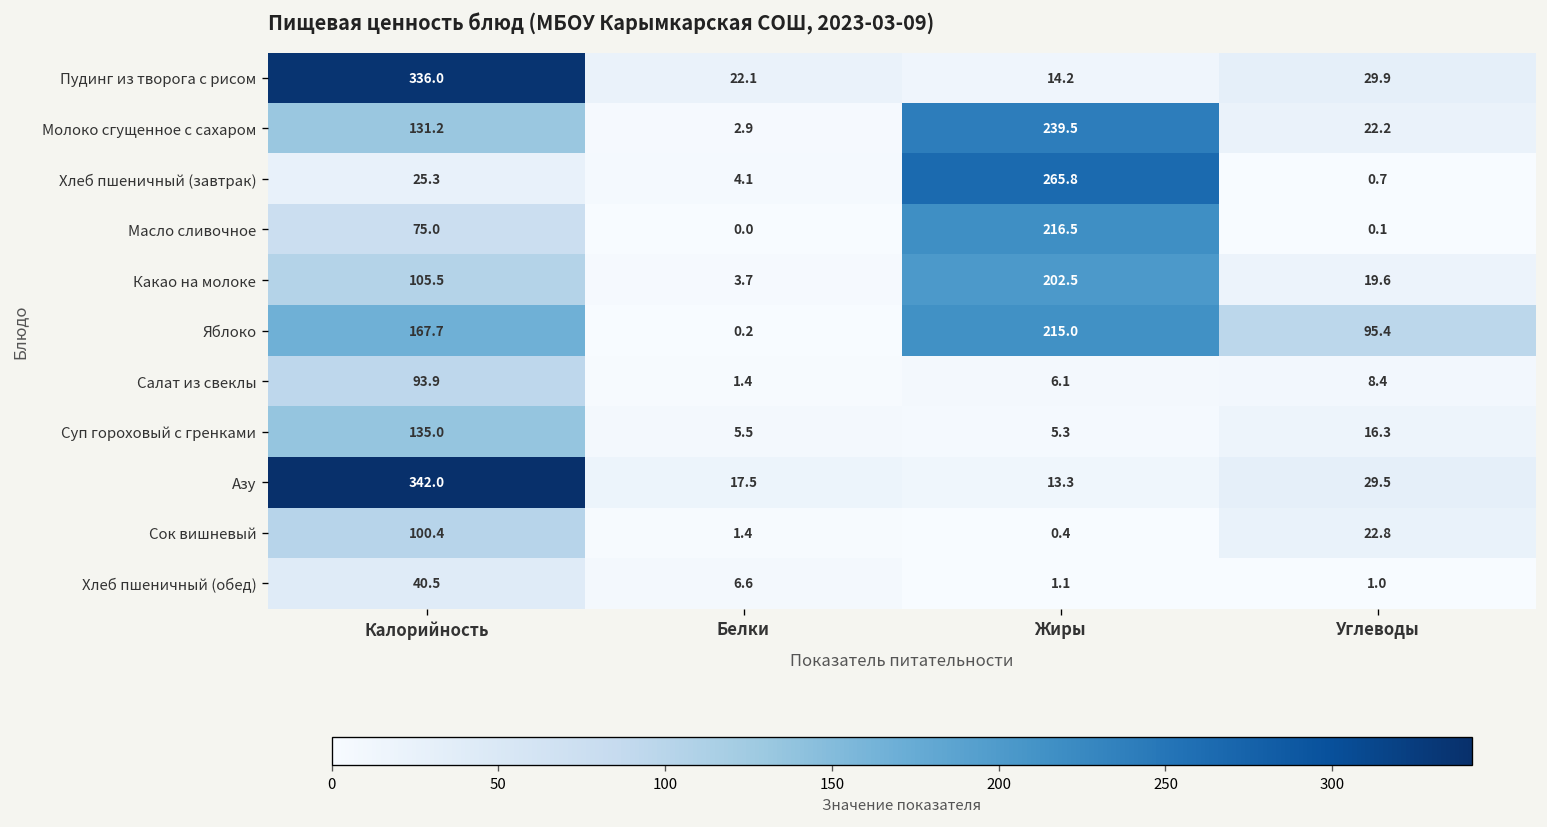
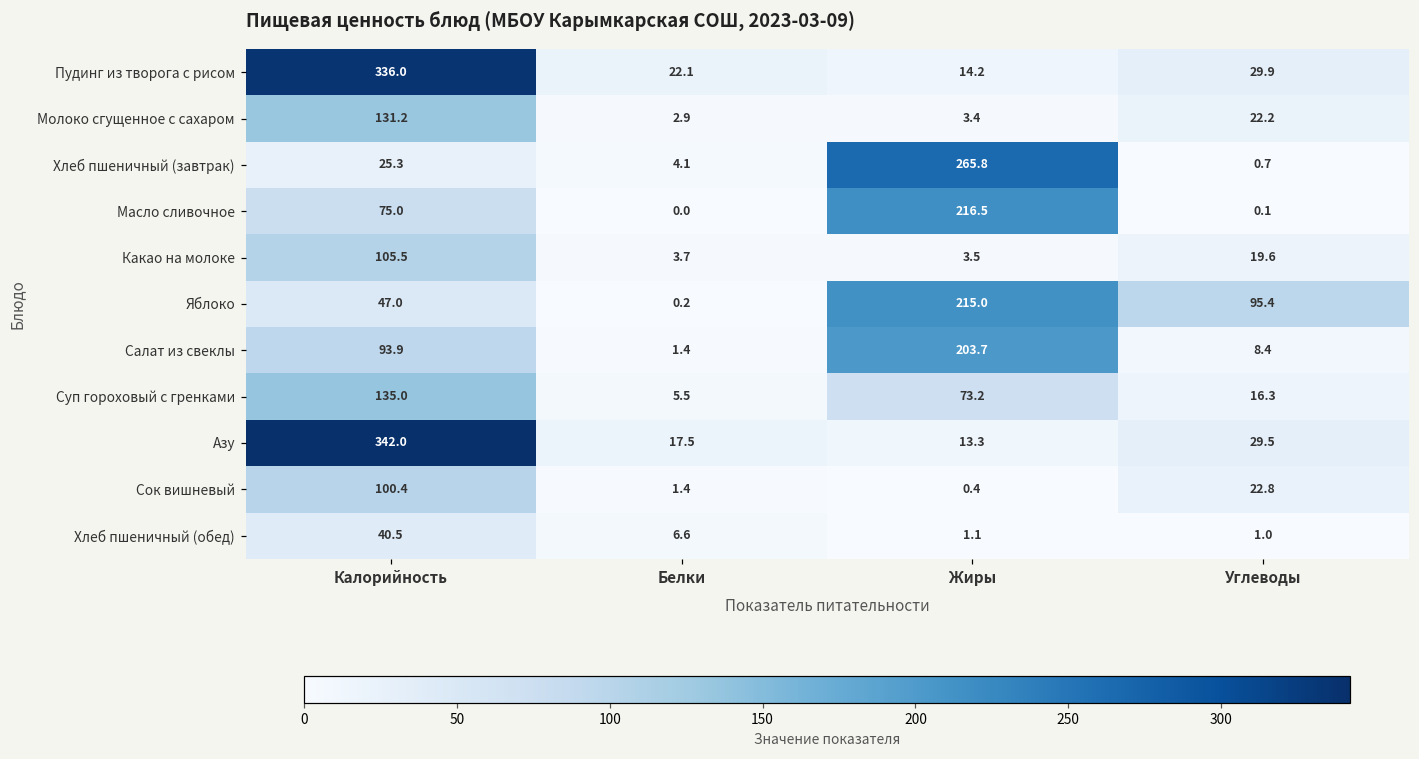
  {
    "Пудинг из творога с рисом": {
      "Калорийность": 336.0,
      "Белки": 22.1,
      "Жиры": 14.2,
      "Углеводы": 29.9
    },
    "Молоко сгущенное с сахаром": {
      "Калорийность": 131.2,
      "Белки": 2.9,
-     "Жиры": 239.5,
+     "Жиры": 3.4,
      "Углеводы": 22.2
    },
    "Хлеб пшеничный (завтрак)": {
      "Калорийность": 25.3,
      "Белки": 4.1,
      "Жиры": 265.8,
      "Углеводы": 0.7
    },
    "Масло сливочное": {
      "Калорийность": 75.0,
      "Белки": 0.0,
      "Жиры": 216.5,
      "Углеводы": 0.1
    },
    "Какао на молоке": {
      "Калорийность": 105.5,
      "Белки": 3.7,
-     "Жиры": 202.5,
+     "Жиры": 3.5,
      "Углеводы": 19.6
    },
    "Яблоко": {
-     "Калорийность": 167.7,
+     "Калорийность": 47.0,
      "Белки": 0.2,
      "Жиры": 215.0,
      "Углеводы": 95.4
    },
    "Салат из свеклы": {
      "Калорийность": 93.9,
      "Белки": 1.4,
-     "Жиры": 6.1,
+     "Жиры": 203.7,
      "Углеводы": 8.4
    },
    "Суп гороховый с гренками": {
      "Калорийность": 135.0,
      "Белки": 5.5,
-     "Жиры": 5.3,
+     "Жиры": 73.2,
      "Углеводы": 16.3
    },
    "Азу": {
      "Калорийность": 342.0,
      "Белки": 17.5,
      "Жиры": 13.3,
      "Углеводы": 29.5
    },
    "Сок вишневый": {
      "Калорийность": 100.4,
      "Белки": 1.4,
      "Жиры": 0.4,
      "Углеводы": 22.8
    },
    "Хлеб пшеничный (обед)": {
      "Калорийность": 40.5,
      "Белки": 6.6,
      "Жиры": 1.1,
      "Углеводы": 1.0
    }
  }
